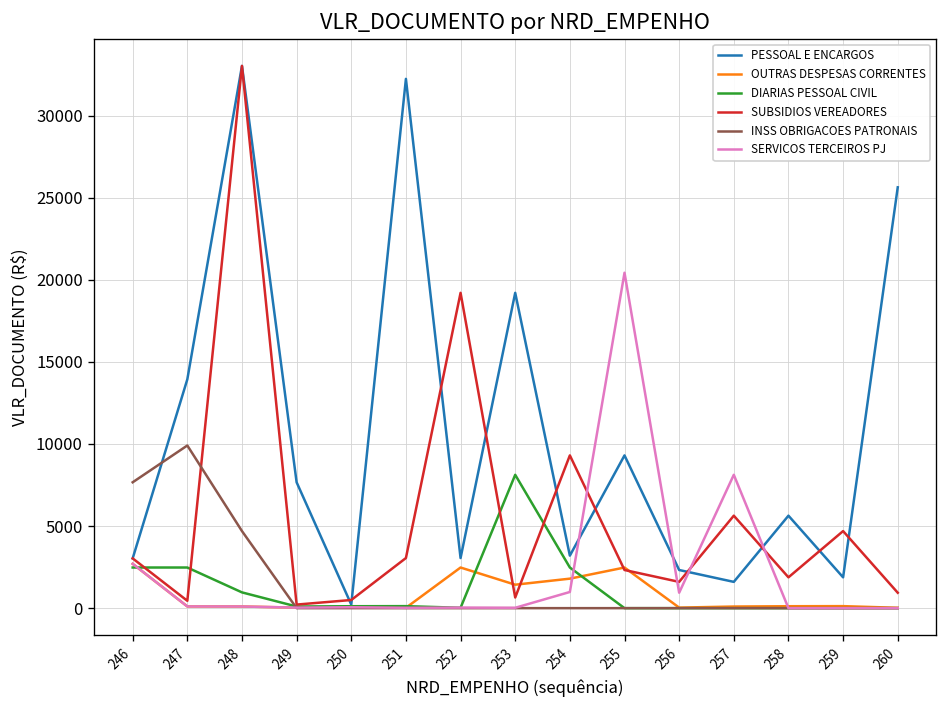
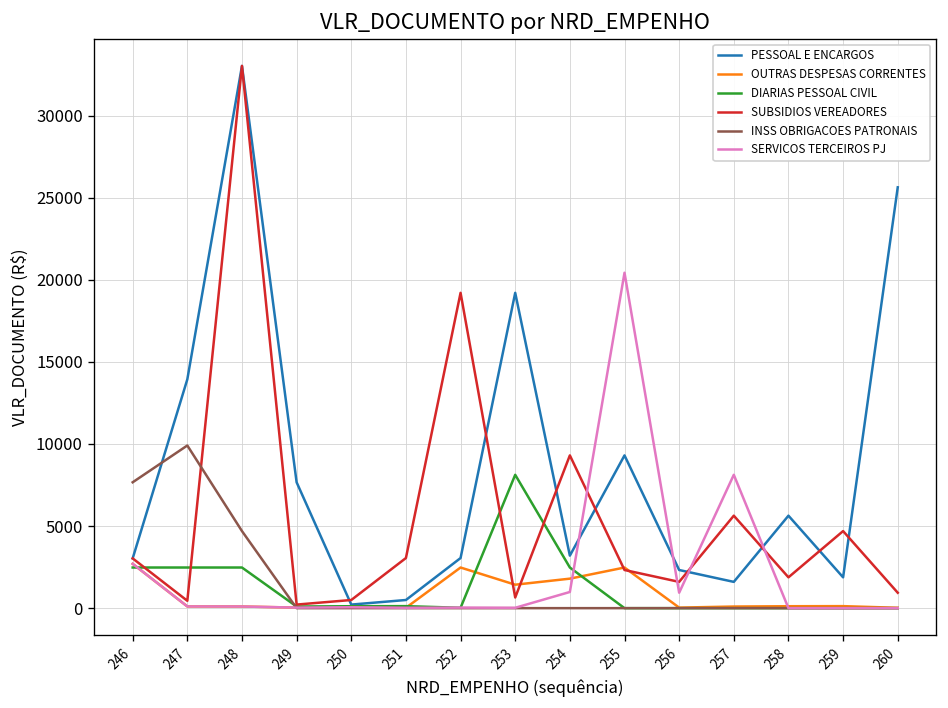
  {
    "PESSOAL E ENCARGOS": {
      "247": 13900,
      "249": 7700,
-     "251": 32200,
+     "251": 500,
      "252": 3100,
      "253": 19200,
      "254": 3200,
      "255": 9300,
      "256": 2300,
      "257": 1600,
      "258": 5600,
      "259": 1900,
      "260": 25600
    },
    "OUTRAS DESPESAS CORRENTES": {
      "252": 2500,
      "253": 1400,
      "254": 1800
    },
    "DIARIAS PESSOAL CIVIL": {
      "246": 2500,
      "247": 2500,
-     "248": 1000,
+     "248": 2500,
      "253": 8100,
      "254": 2500
    },
    "SUBSIDIOS VEREADORES": {
      "247": 400,
      "250": 500,
      "251": 3100,
      "252": 19200,
      "253": 700,
      "254": 9300,
      "256": 1600,
      "257": 5600,
      "258": 1900,
      "259": 4700,
      "260": 900
    },
    "INSS OBRIGACOES PATRONAIS": {
      "246": 7700,
      "247": 9900,
      "248": 4700,
      "254": 0
    },
    "SERVICOS TERCEIROS PJ": {
      "254": 1000,
      "255": 20400,
      "256": 900,
      "257": 8100
    }
  }
